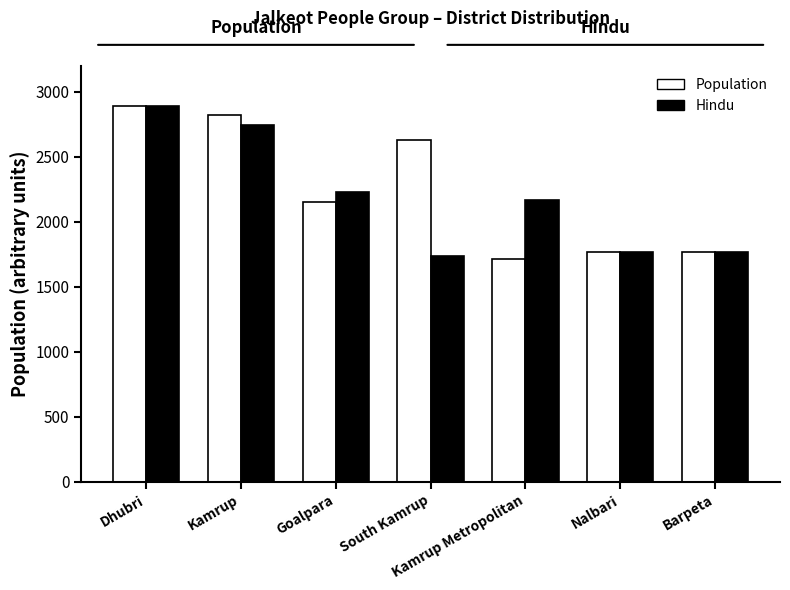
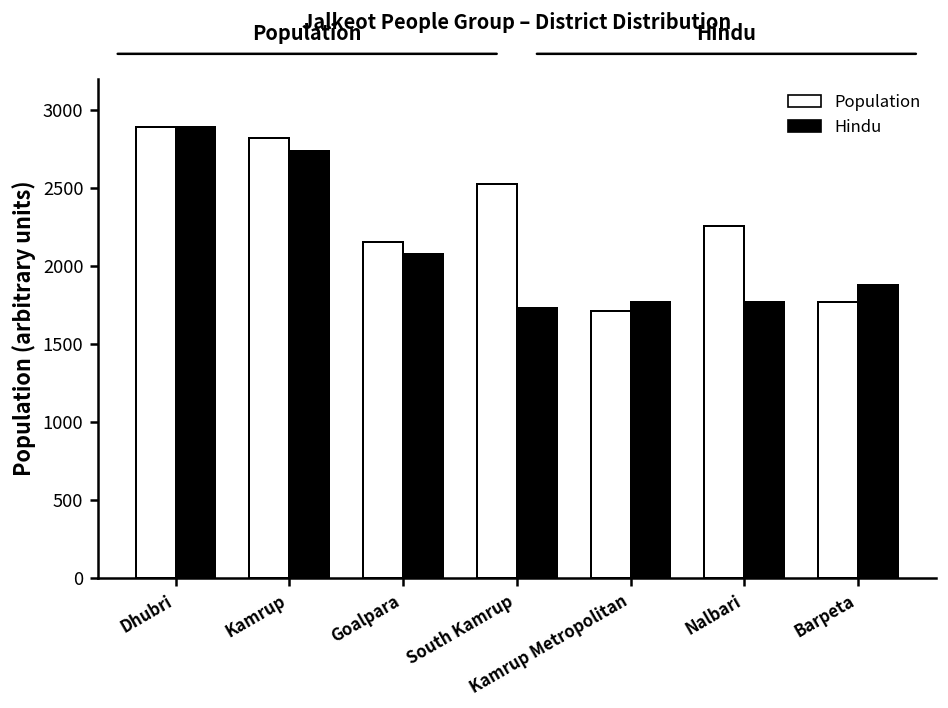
  {
    "Population": {
      "Dhubri": 2890,
      "Kamrup": 2820,
      "Goalpara": 2160,
-     "South Kamrup": 2630,
+     "South Kamrup": 2530,
      "Kamrup Metropolitan": 1710,
-     "Nalbari": 1770,
+     "Nalbari": 2250,
      "Barpeta": 1770
    },
    "Hindu": {
      "Dhubri": 2890,
      "Kamrup": 2740,
-     "Goalpara": 2230,
+     "Goalpara": 2080,
      "South Kamrup": 1730,
-     "Kamrup Metropolitan": 2170,
+     "Kamrup Metropolitan": 1770,
      "Nalbari": 1770,
-     "Barpeta": 1770
+     "Barpeta": 1880
    }
  }
